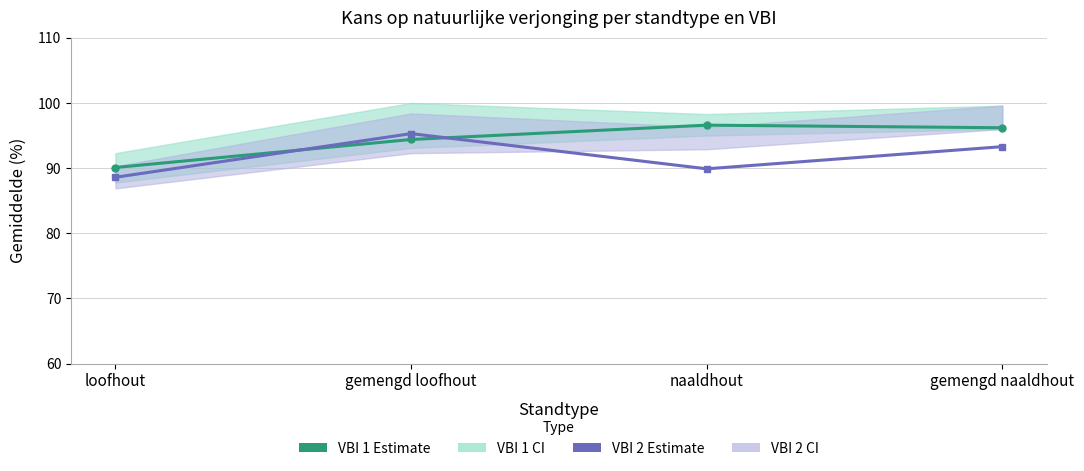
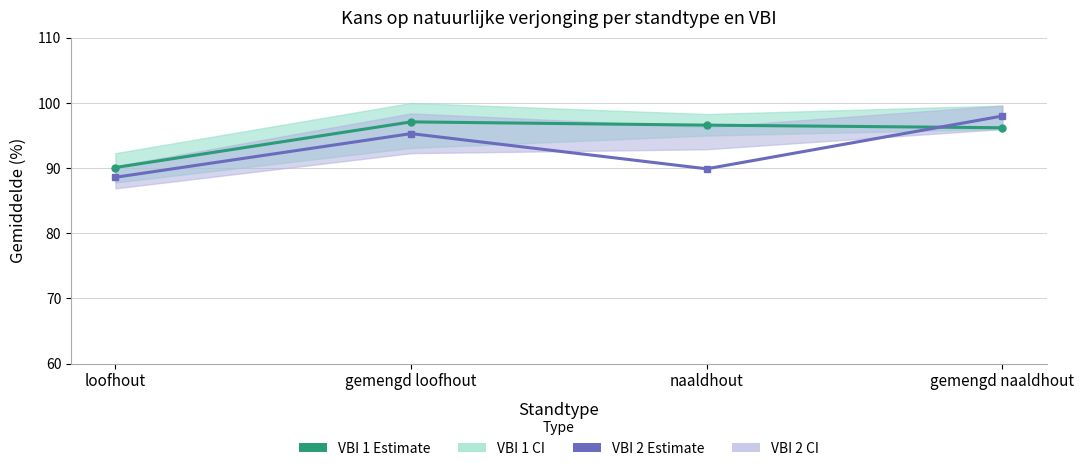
  {
    "VBI 1 Estimate": {
-     "gemengd loofhout": 94,
+     "gemengd loofhout": 97,
      "gemengd naaldhout": 96
    },
    "VBI 2 Estimate": {
      "loofhout": 89,
      "gemengd loofhout": 95,
      "naaldhout": 90,
-     "gemengd naaldhout": 93
+     "gemengd naaldhout": 98
    }
  }
